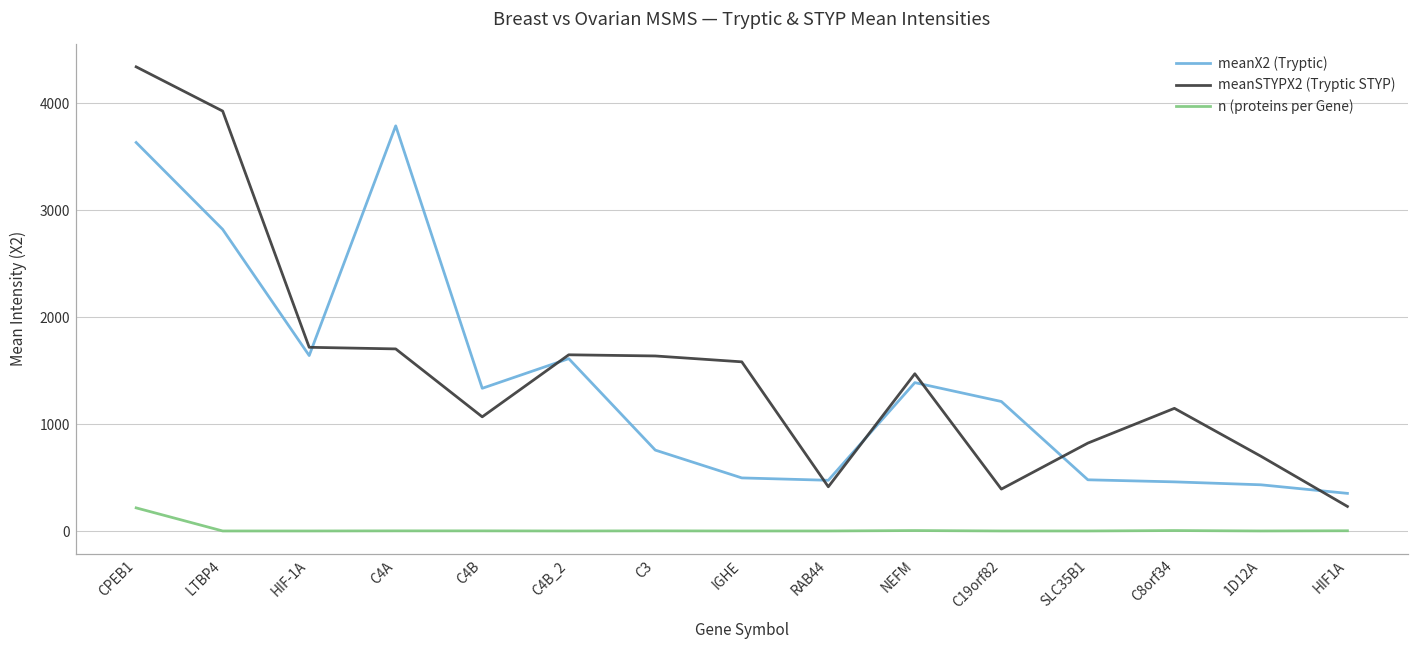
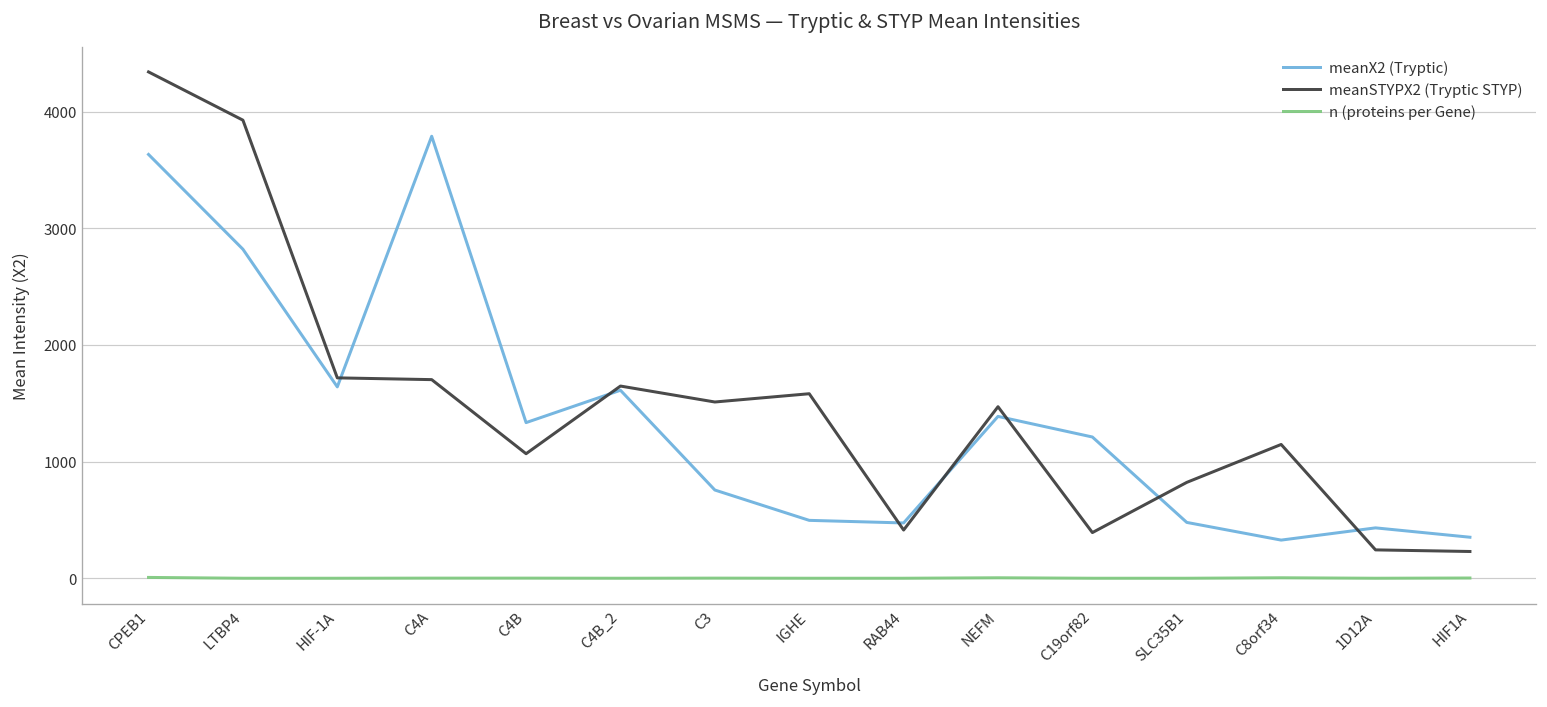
  {
    "meanX2 (Tryptic)": {
      "CPEB1": 3600,
      "LTBP4": 2800,
      "HIF-1A": 1600,
      "C4A": 3800,
      "C4B": 1300,
      "C4B_2": 1600,
      "C3": 800,
      "IGHE": 500,
      "RAB44": 500,
      "NEFM": 1400,
      "C19orf82": 1200,
      "SLC35B1": 500,
-     "C8orf34": 500,
+     "C8orf34": 300,
      "1D12A": 400,
      "HIF1A": 400
    },
    "meanSTYPX2 (Tryptic STYP)": {
      "CPEB1": 4300,
      "LTBP4": 3900,
      "HIF-1A": 1700,
      "C4A": 1700,
      "C4B": 1100,
      "C4B_2": 1600,
-     "C3": 1600,
+     "C3": 1500,
      "IGHE": 1600,
      "RAB44": 400,
      "NEFM": 1500,
      "C19orf82": 400,
      "SLC35B1": 800,
      "C8orf34": 1100,
-     "1D12A": 700,
+     "1D12A": 200,
      "HIF1A": 200
    },
    "n (proteins per Gene)": {
-     "CPEB1": 200,
+     "CPEB1": 0,
      "LTBP4": 0,
      "HIF-1A": 0,
      "C4A": 0,
      "C4B": 0,
      "C4B_2": 0,
      "C3": 0,
      "IGHE": 0,
      "RAB44": 0,
      "NEFM": 0,
      "C19orf82": 0,
      "SLC35B1": 0,
      "C8orf34": 0,
      "1D12A": 0,
      "HIF1A": 0
    }
  }
